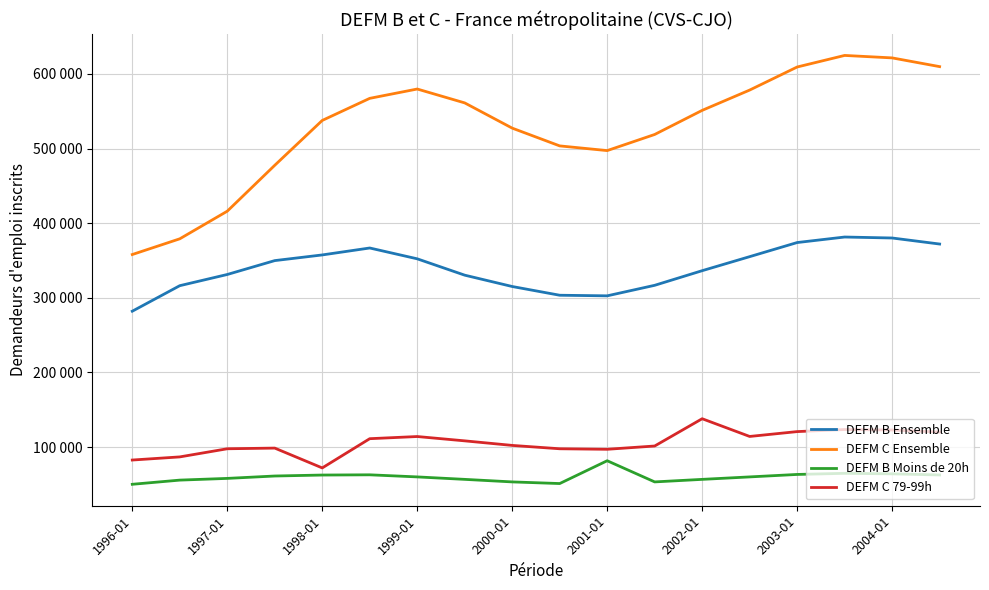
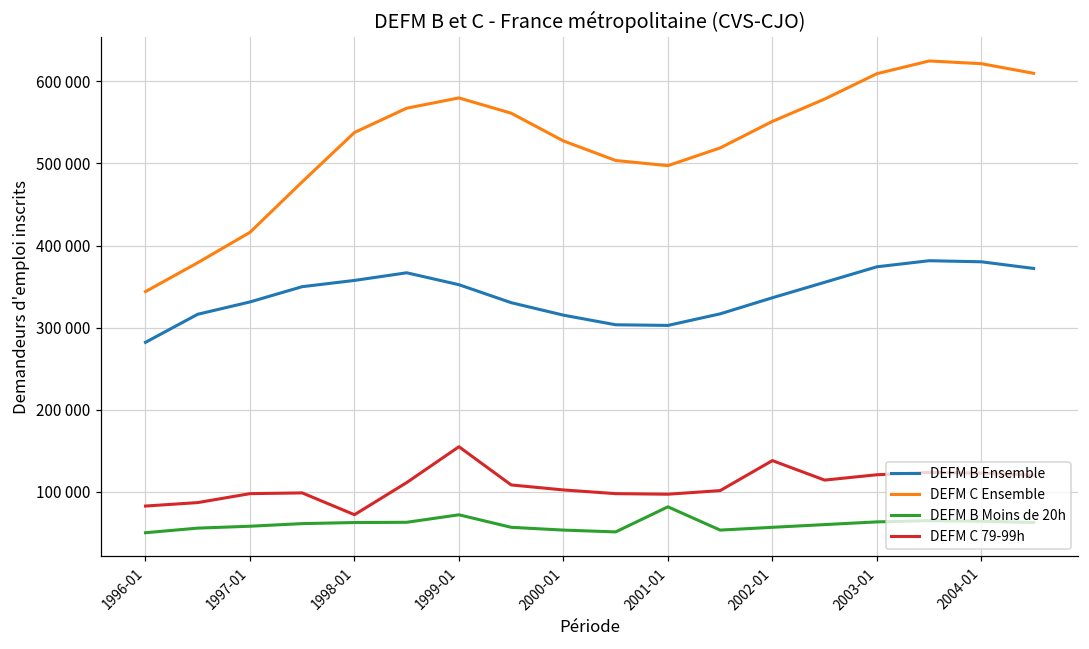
  {
    "DEFM B Ensemble": {
      "1996-01": 280000,
      "1997-01": 330000,
      "1998-01": 360000,
      "1999-01": 350000,
      "2000-01": 320000,
      "2001-01": 300000,
      "2002-01": 340000,
      "2003-01": 370000,
      "2004-01": 380000
    },
    "DEFM C Ensemble": {
-     "1996-01": 360000,
+     "1996-01": 340000,
      "1997-01": 420000,
      "1998-01": 540000,
      "1999-01": 580000,
      "2000-01": 530000,
      "2001-01": 500000,
      "2002-01": 550000,
      "2003-01": 610000,
      "2004-01": 620000
    },
    "DEFM B Moins de 20h": {
      "1996-01": 50000,
      "1997-01": 60000,
      "1998-01": 60000,
-     "1999-01": 60000,
+     "1999-01": 70000,
      "2000-01": 50000,
      "2001-01": 80000,
      "2002-01": 60000,
      "2003-01": 60000
    },
    "DEFM C 79-99h": {
      "1996-01": 80000,
      "1997-01": 100000,
      "1998-01": 70000,
-     "1999-01": 110000,
+     "1999-01": 150000,
      "2000-01": 100000,
      "2001-01": 100000,
      "2002-01": 140000,
      "2003-01": 120000
    }
  }
